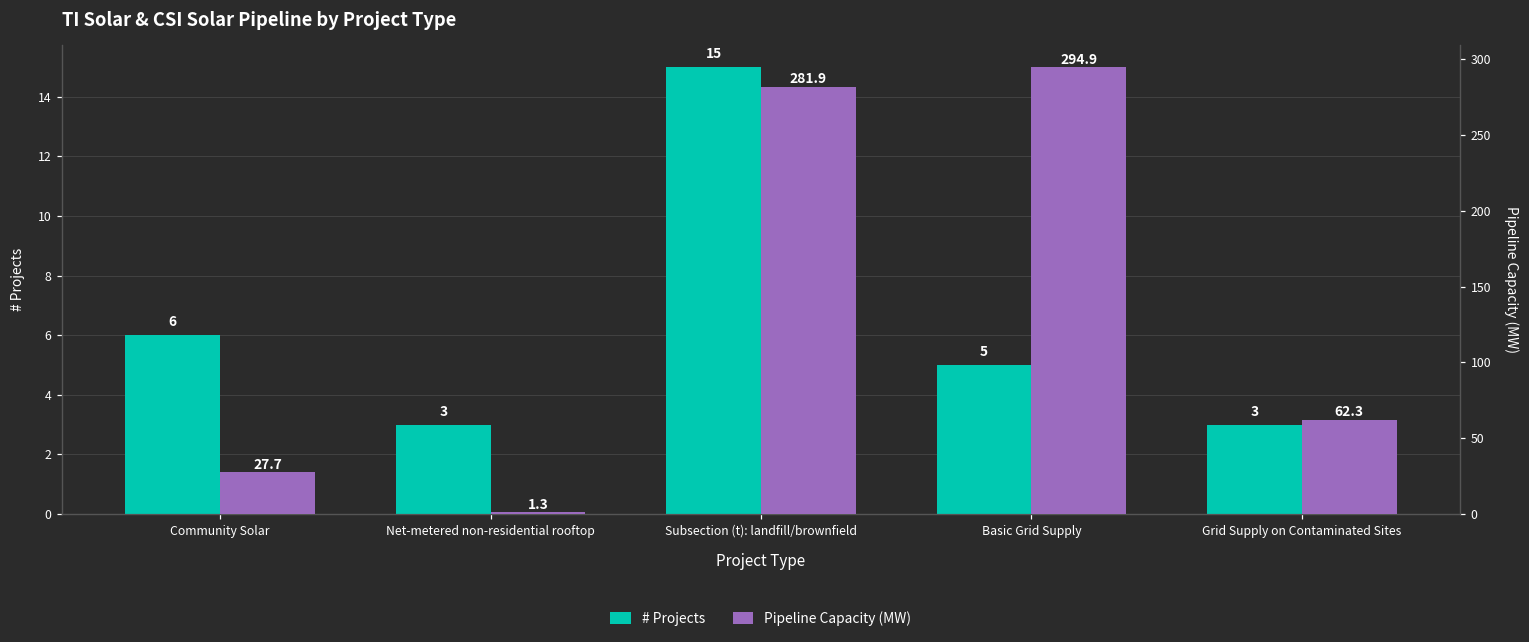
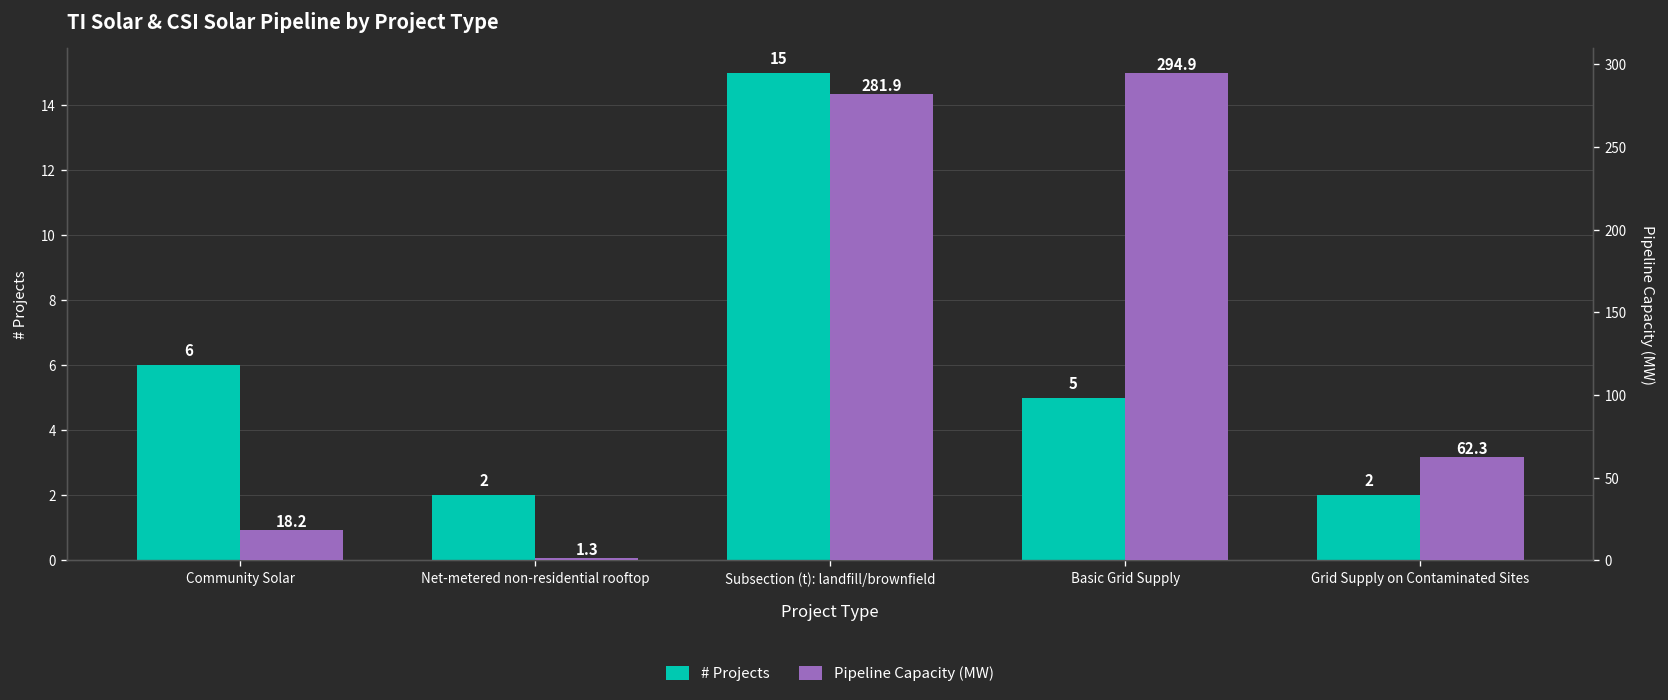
  {
    "# Projects": {
      "Community Solar": 6,
-     "Net-metered non-residential rooftop": 3,
+     "Net-metered non-residential rooftop": 2,
      "Subsection (t): landfill/brownfield": 15,
      "Basic Grid Supply": 5,
-     "Grid Supply on Contaminated Sites": 3
+     "Grid Supply on Contaminated Sites": 2
    },
    "Pipeline Capacity (MW)": {
-     "Community Solar": 27.7,
+     "Community Solar": 18.2,
      "Net-metered non-residential rooftop": 1.3,
      "Subsection (t): landfill/brownfield": 281.9,
      "Basic Grid Supply": 294.9,
      "Grid Supply on Contaminated Sites": 62.3
    }
  }
